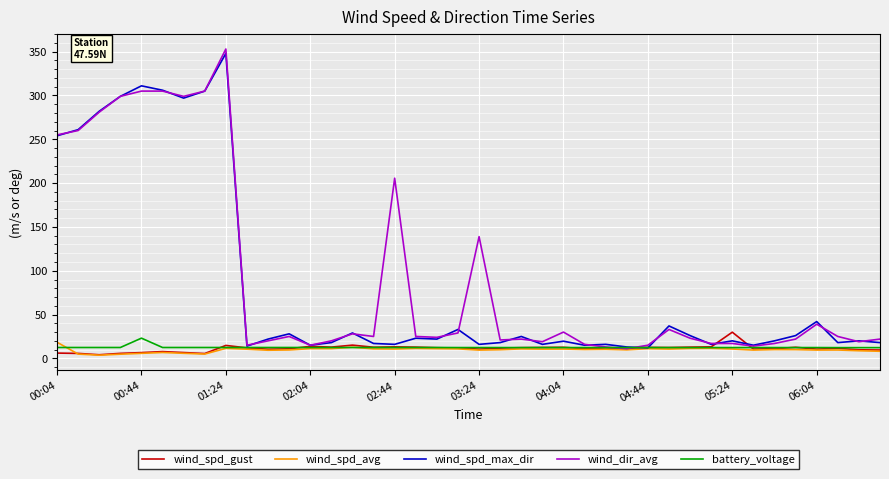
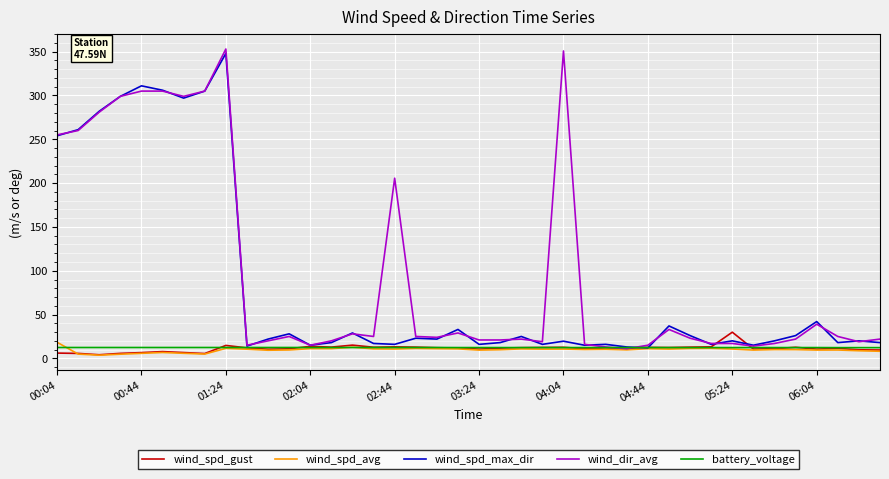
  {
    "wind_spd_gust": {
      "00:04": 10,
      "05:24": 30
    },
    "wind_spd_avg": {
      "00:04": 20
    },
    "wind_spd_max_dir": {
      "00:44": 310,
      "01:24": 350,
      "02:44": 20,
      "03:24": 20,
      "04:04": 20,
      "05:24": 20,
      "06:04": 40
    },
    "wind_dir_avg": {
      "00:44": 310,
      "01:24": 350,
      "02:44": 210,
-     "03:24": 140,
-     "04:04": 30,
+     "03:24": 20,
+     "04:04": 350,
      "05:24": 20,
      "06:04": 40
    },
    "battery_voltage": {
      "00:04": 10,
-     "00:44": 20
+     "00:44": 10
    }
  }
